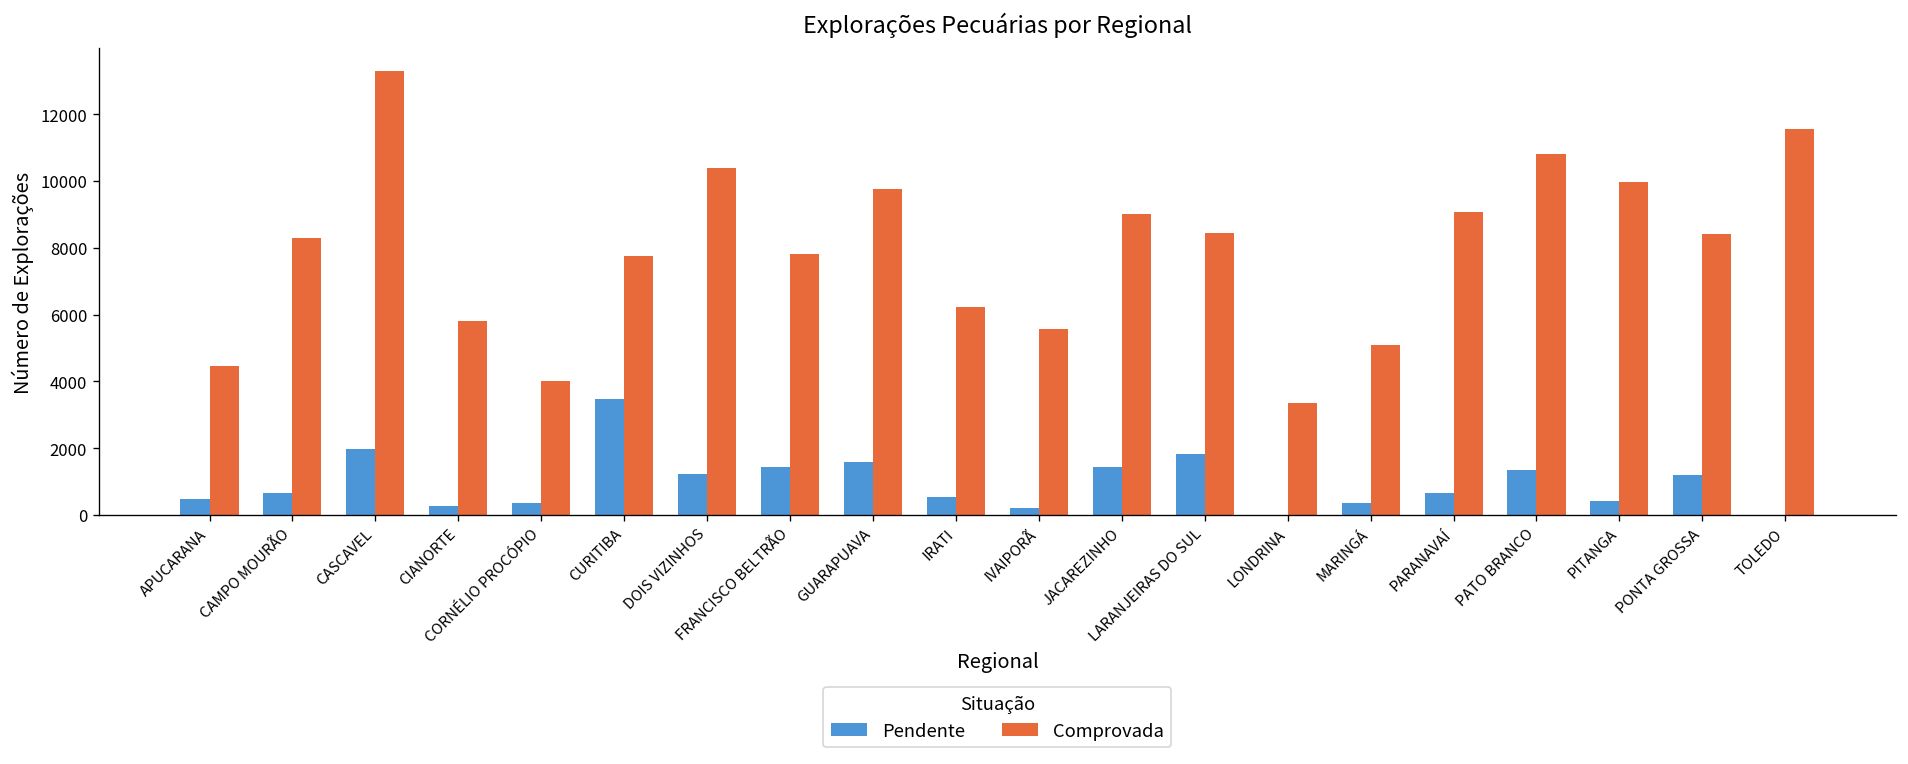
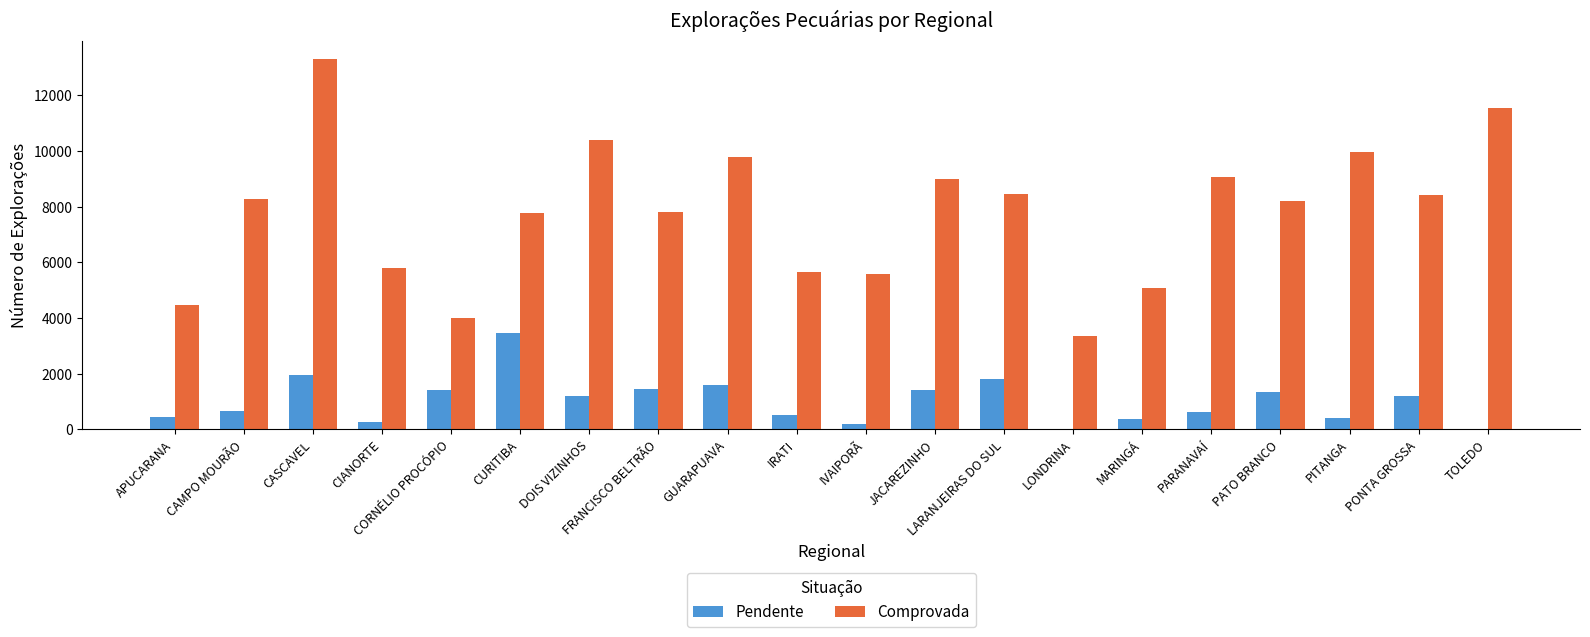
  {
    "Pendente": {
      "APUCARANA": 500,
      "CAMPO MOURÃO": 600,
      "CASCAVEL": 2000,
      "CIANORTE": 300,
-     "CORNÉLIO PROCÓPIO": 400,
+     "CORNÉLIO PROCÓPIO": 1400,
      "CURITIBA": 3500,
      "DOIS VIZINHOS": 1200,
      "FRANCISCO BELTRÃO": 1400,
      "GUARAPUAVA": 1600,
      "IRATI": 500,
      "IVAIPORÃ": 200,
      "JACAREZINHO": 1400,
      "LARANJEIRAS DO SUL": 1800,
      "MARINGÁ": 400,
      "PARANAVAÍ": 600,
      "PATO BRANCO": 1300,
      "PITANGA": 400,
      "PONTA GROSSA": 1200
    },
    "Comprovada": {
      "APUCARANA": 4500,
      "CAMPO MOURÃO": 8300,
      "CASCAVEL": 13300,
      "CIANORTE": 5800,
      "CORNÉLIO PROCÓPIO": 4000,
      "CURITIBA": 7800,
      "DOIS VIZINHOS": 10400,
      "FRANCISCO BELTRÃO": 7800,
      "GUARAPUAVA": 9800,
-     "IRATI": 6200,
+     "IRATI": 5700,
      "IVAIPORÃ": 5600,
      "JACAREZINHO": 9000,
      "LARANJEIRAS DO SUL": 8400,
      "LONDRINA": 3300,
      "MARINGÁ": 5100,
      "PARANAVAÍ": 9100,
-     "PATO BRANCO": 10800,
+     "PATO BRANCO": 8200,
      "PITANGA": 10000,
      "PONTA GROSSA": 8400,
      "TOLEDO": 11500
    }
  }
